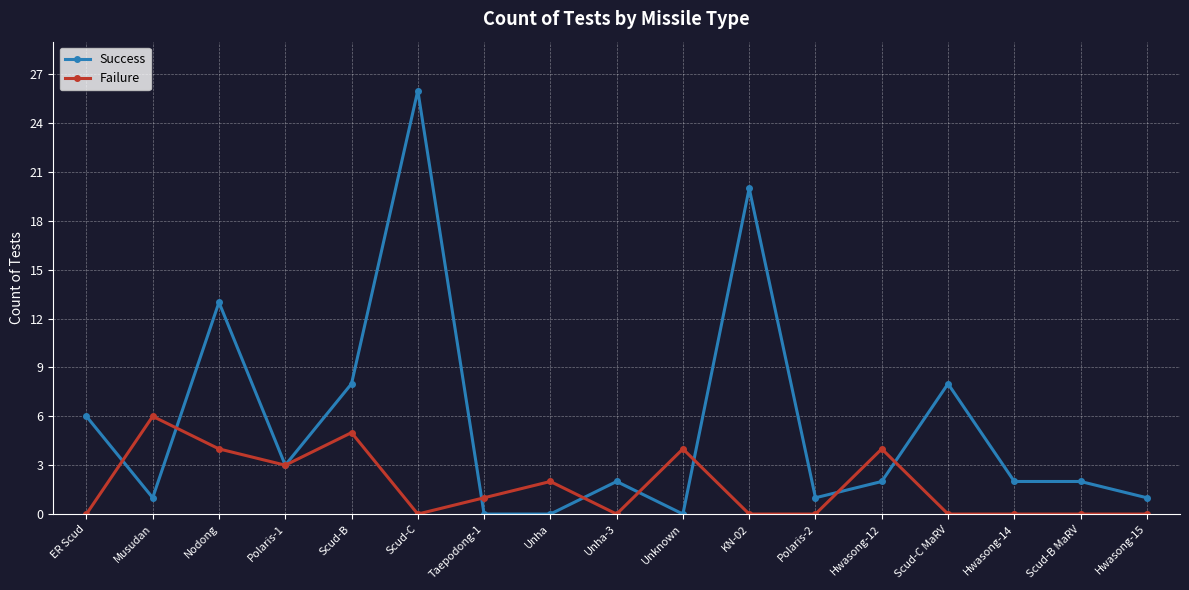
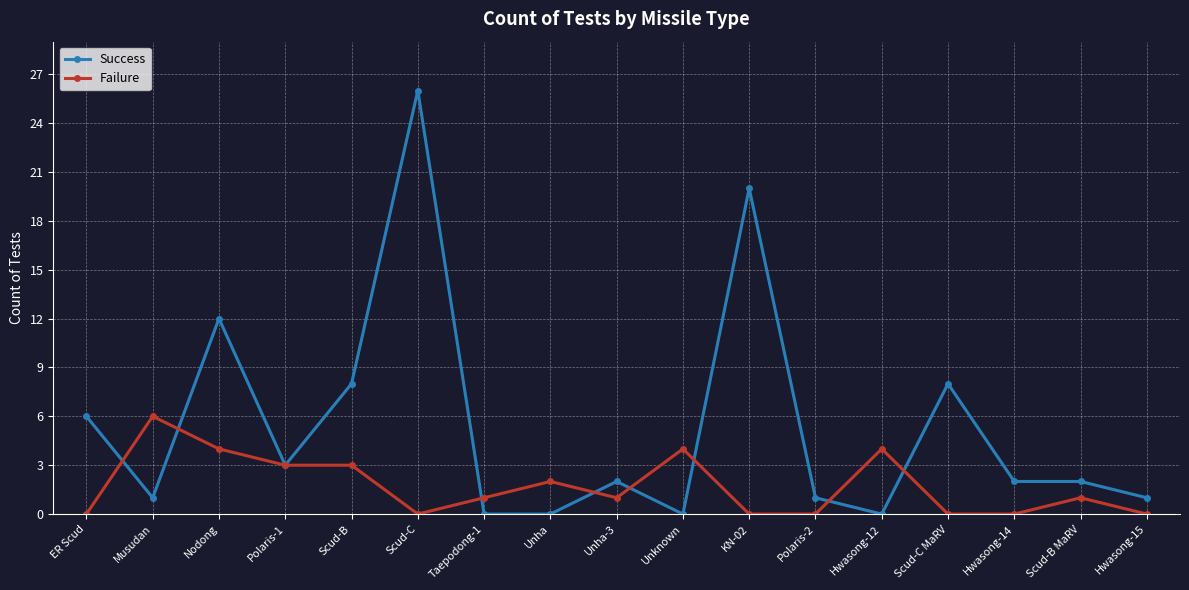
  {
    "Success": {
      "ER Scud": 6,
      "Musudan": 1,
-     "Nodong": 13,
+     "Nodong": 12,
      "Scud-B": 8,
      "Scud-C": 26,
      "Taepodong-1": 0,
      "Unha": 0,
      "Unha-3": 2,
      "Unknown": 0,
      "KN-02": 20,
      "Polaris-2": 1,
-     "Hwasong-12": 2,
+     "Hwasong-12": 0,
      "Scud-C MaRV": 8,
      "Hwasong-14": 2,
      "Scud-B MaRV": 2,
      "Hwasong-15": 1
    },
    "Failure": {
      "ER Scud": 0,
      "Musudan": 6,
      "Nodong": 4,
-     "Scud-B": 5,
+     "Scud-B": 3,
      "Scud-C": 0,
      "Taepodong-1": 1,
      "Unha": 2,
-     "Unha-3": 0,
+     "Unha-3": 1,
      "Unknown": 4,
      "KN-02": 0,
      "Polaris-2": 0,
      "Hwasong-12": 4,
      "Scud-C MaRV": 0,
      "Hwasong-14": 0,
-     "Scud-B MaRV": 0,
+     "Scud-B MaRV": 1,
      "Hwasong-15": 0
    }
  }
